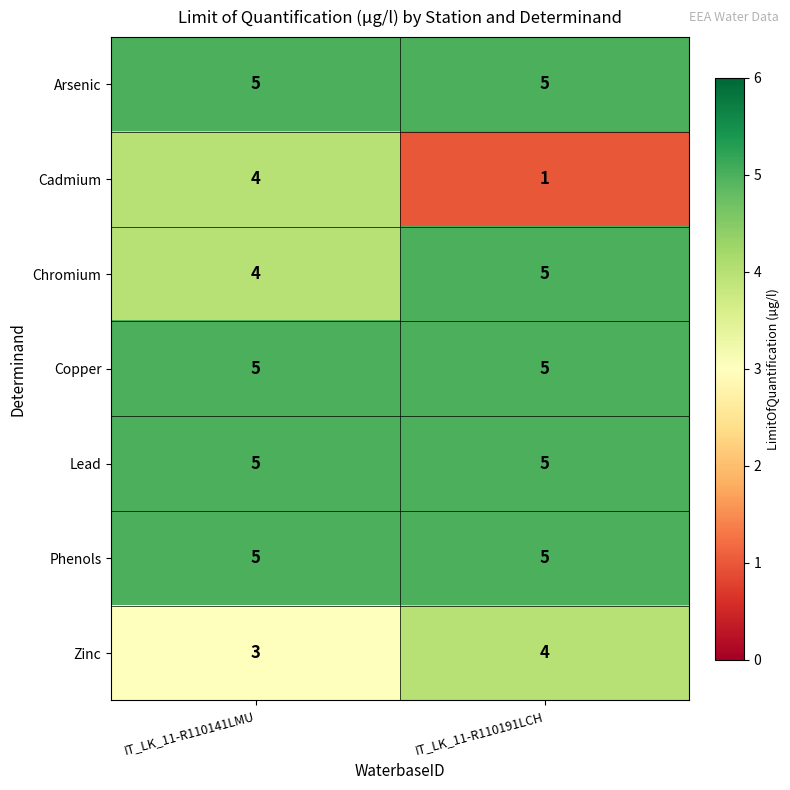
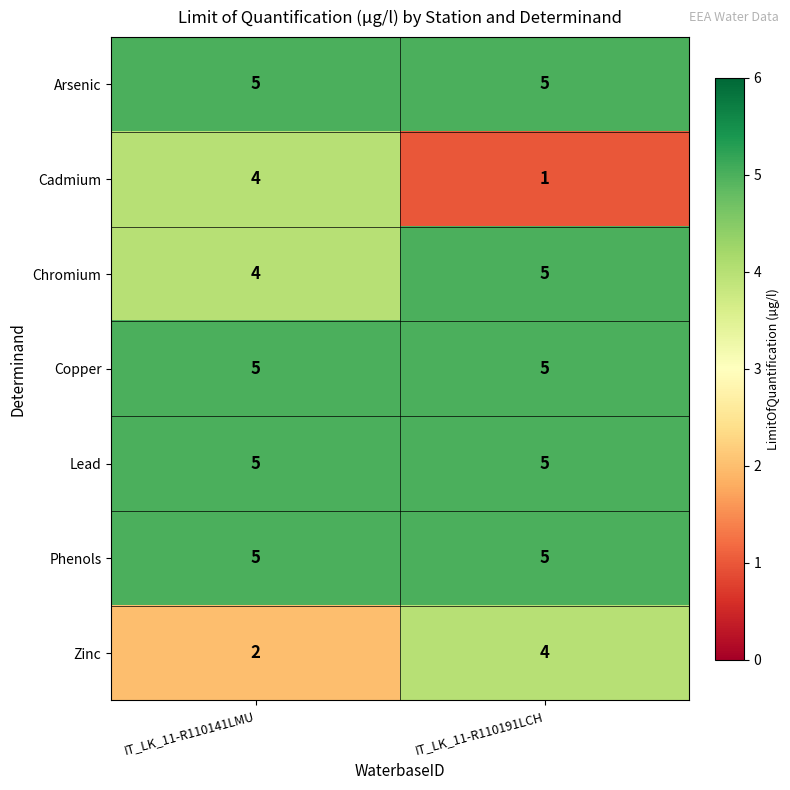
  {
    "Arsenic": {
      "IT_LK_11-R110141LMU": 5,
      "IT_LK_11-R110191LCH": 5
    },
    "Cadmium": {
      "IT_LK_11-R110141LMU": 4,
      "IT_LK_11-R110191LCH": 1
    },
    "Chromium": {
      "IT_LK_11-R110141LMU": 4,
      "IT_LK_11-R110191LCH": 5
    },
    "Copper": {
      "IT_LK_11-R110141LMU": 5,
      "IT_LK_11-R110191LCH": 5
    },
    "Lead": {
      "IT_LK_11-R110141LMU": 5,
      "IT_LK_11-R110191LCH": 5
    },
    "Phenols": {
      "IT_LK_11-R110141LMU": 5,
      "IT_LK_11-R110191LCH": 5
    },
    "Zinc": {
-     "IT_LK_11-R110141LMU": 3,
+     "IT_LK_11-R110141LMU": 2,
      "IT_LK_11-R110191LCH": 4
    }
  }
